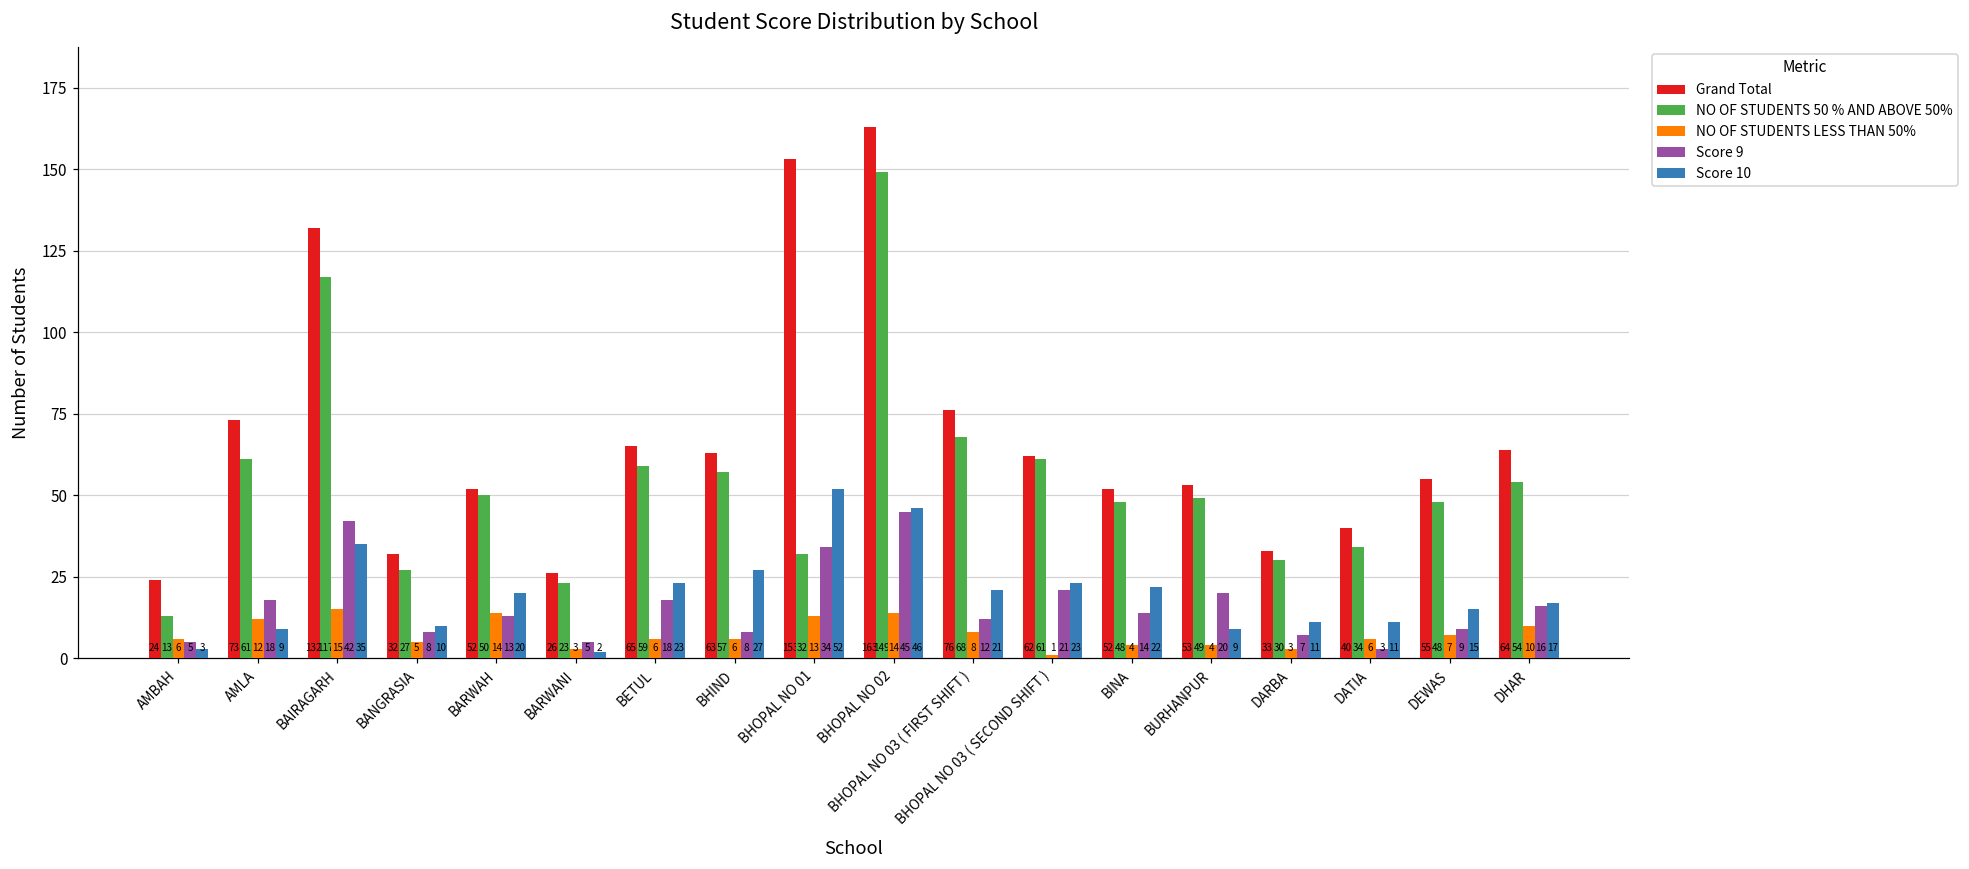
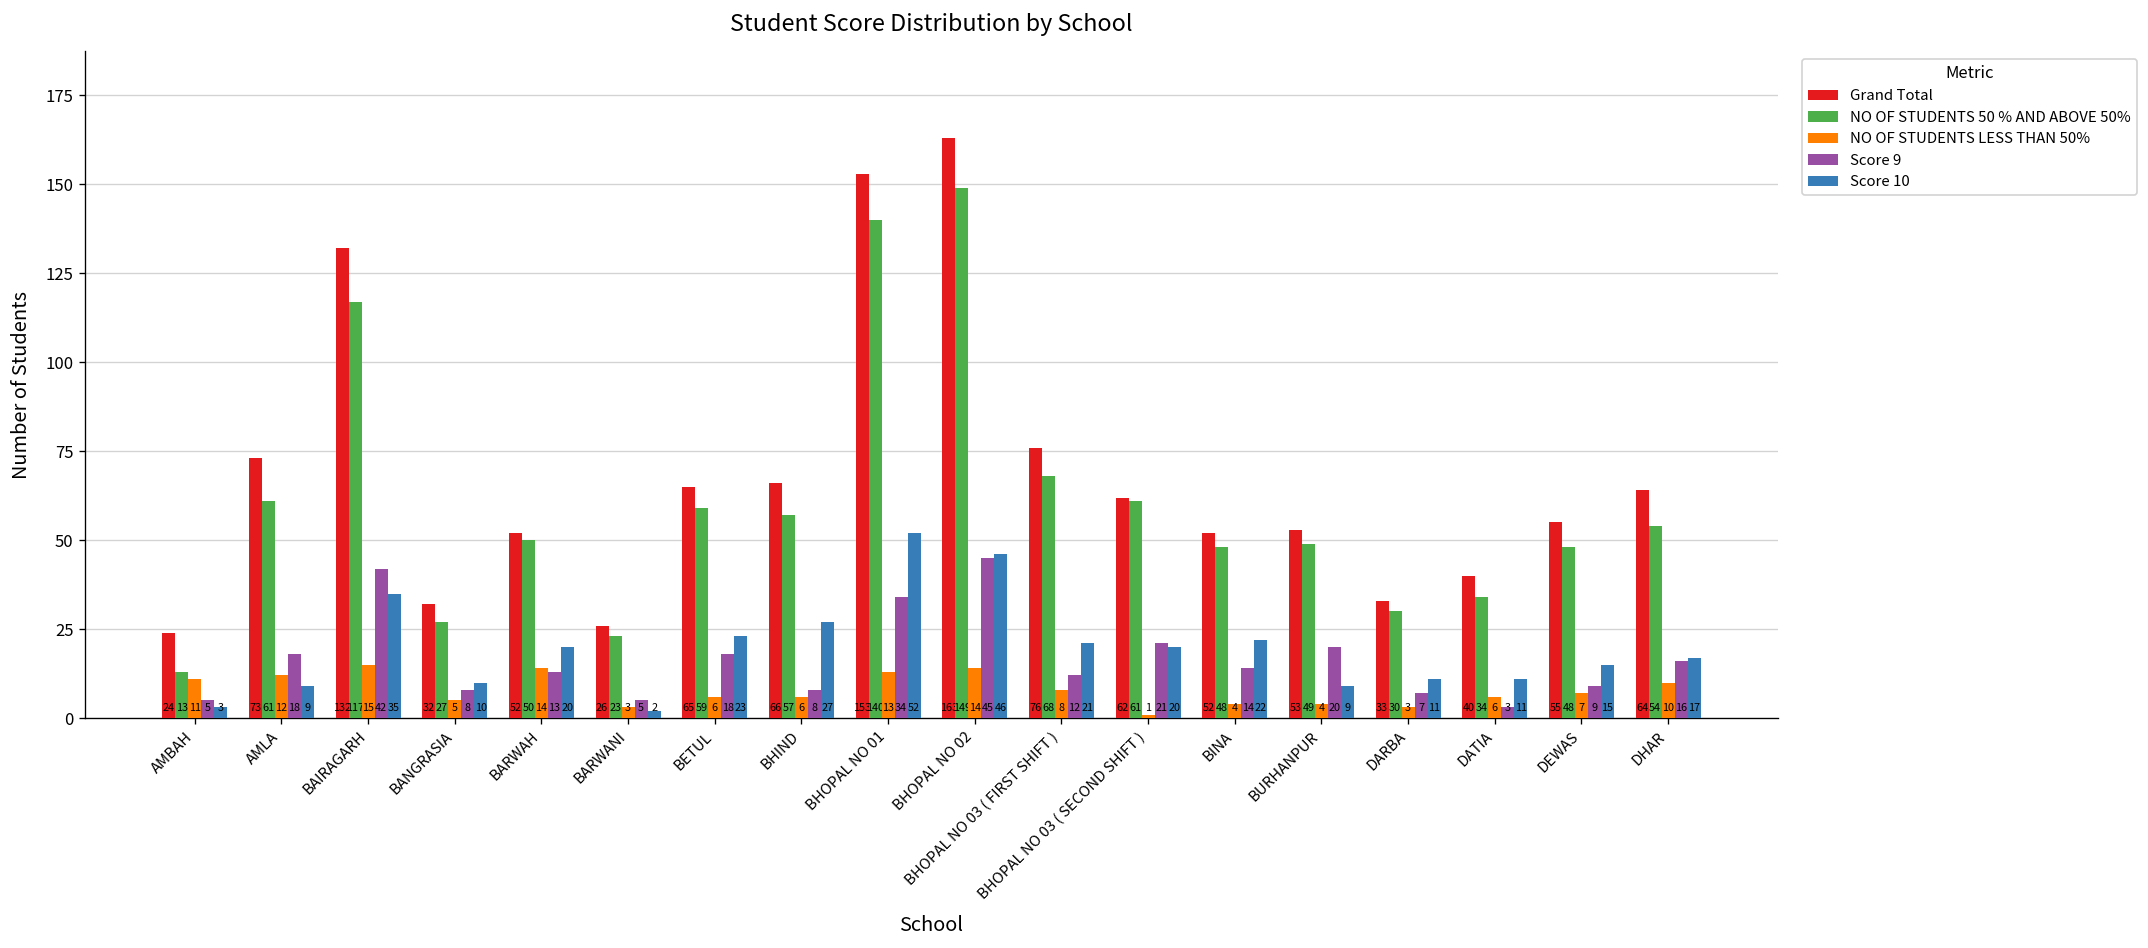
  {
    "Grand Total": {
      "AMBAH": 24,
      "AMLA": 73,
      "BANGRASIA": 32,
      "BARWAH": 52,
      "BARWANI": 26,
      "BETUL": 65,
-     "BHIND": 63,
+     "BHIND": 66,
      "BHOPAL NO 01": 153,
      "BHOPAL NO 03 ( FIRST SHIFT )": 76,
      "BHOPAL NO 03 ( SECOND SHIFT )": 62,
      "BINA": 52,
      "BURHANPUR": 53,
      "DARBA": 33,
      "DATIA": 40,
      "DEWAS": 55,
      "DHAR": 64
    },
    "NO OF STUDENTS 50 % AND ABOVE 50%": {
      "AMBAH": 13,
      "AMLA": 61,
      "BANGRASIA": 27,
      "BARWAH": 50,
      "BARWANI": 23,
      "BETUL": 59,
      "BHIND": 57,
-     "BHOPAL NO 01": 32,
+     "BHOPAL NO 01": 140,
      "BHOPAL NO 03 ( FIRST SHIFT )": 68,
      "BHOPAL NO 03 ( SECOND SHIFT )": 61,
      "BINA": 48,
      "BURHANPUR": 49,
      "DARBA": 30,
      "DATIA": 34,
      "DEWAS": 48,
      "DHAR": 54
    },
    "NO OF STUDENTS LESS THAN 50%": {
-     "AMBAH": 6,
+     "AMBAH": 11,
      "AMLA": 12,
      "BANGRASIA": 5,
      "BARWAH": 14,
      "BARWANI": 3,
      "BETUL": 6,
      "BHIND": 6,
      "BHOPAL NO 01": 13,
      "BHOPAL NO 03 ( FIRST SHIFT )": 8,
      "BHOPAL NO 03 ( SECOND SHIFT )": 1,
      "BINA": 4,
      "BURHANPUR": 4,
      "DARBA": 3,
      "DATIA": 6,
      "DEWAS": 7,
      "DHAR": 10
    },
    "Score 9": {
      "AMBAH": 5,
      "AMLA": 18,
      "BAIRAGARH": 42,
      "BANGRASIA": 8,
      "BARWAH": 13,
      "BARWANI": 5,
      "BETUL": 18,
      "BHIND": 8,
      "BHOPAL NO 01": 34,
      "BHOPAL NO 02": 45,
      "BHOPAL NO 03 ( FIRST SHIFT )": 12,
      "BHOPAL NO 03 ( SECOND SHIFT )": 21,
      "BINA": 14,
      "BURHANPUR": 20,
      "DARBA": 7,
      "DATIA": 3,
      "DEWAS": 9,
      "DHAR": 16
    },
    "Score 10": {
      "AMBAH": 3,
      "AMLA": 9,
      "BAIRAGARH": 35,
      "BANGRASIA": 10,
      "BARWAH": 20,
      "BARWANI": 2,
      "BETUL": 23,
      "BHIND": 27,
      "BHOPAL NO 01": 52,
      "BHOPAL NO 02": 46,
      "BHOPAL NO 03 ( FIRST SHIFT )": 21,
-     "BHOPAL NO 03 ( SECOND SHIFT )": 23,
+     "BHOPAL NO 03 ( SECOND SHIFT )": 20,
      "BINA": 22,
      "BURHANPUR": 9,
      "DARBA": 11,
      "DATIA": 11,
      "DEWAS": 15,
      "DHAR": 17
    }
  }
